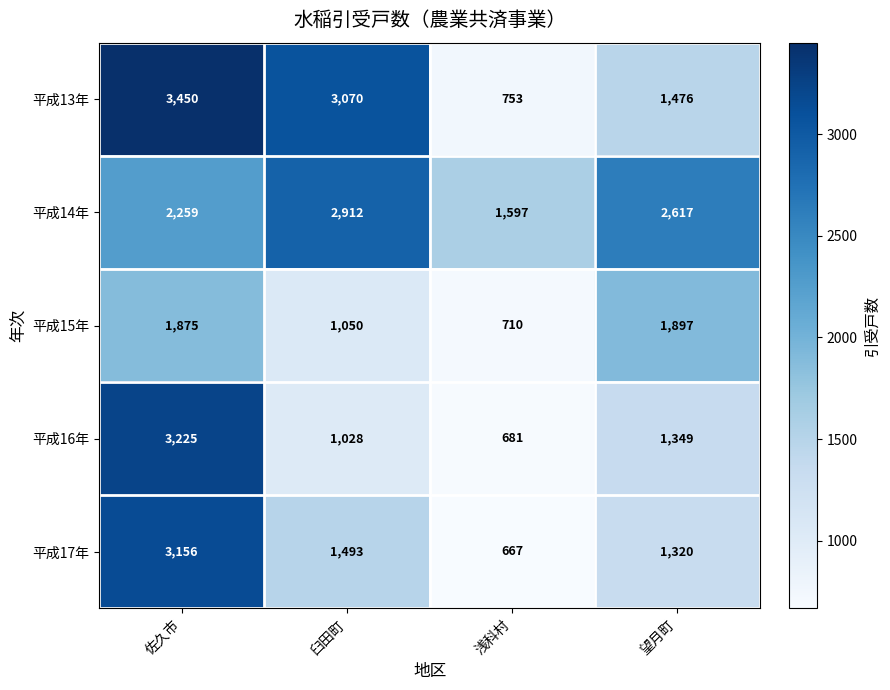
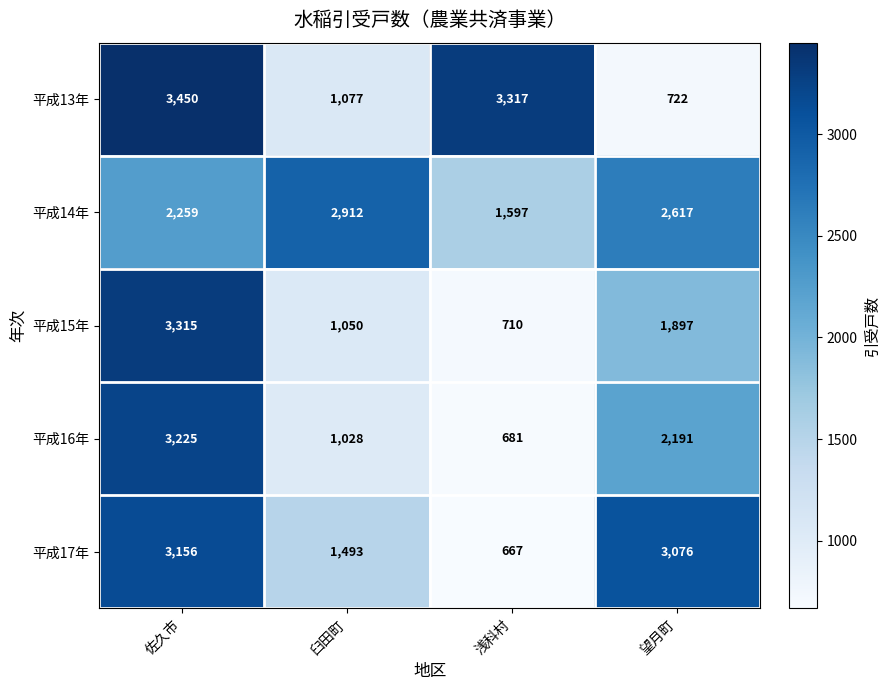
  {
    "平成13年": {
      "佐久市": "3,450",
-     "臼田町": "3,070",
-     "浅科村": "753",
-     "望月町": "1,476"
+     "臼田町": "1,077",
+     "浅科村": "3,317",
+     "望月町": "722"
    },
    "平成14年": {
      "佐久市": "2,259",
      "臼田町": "2,912",
      "浅科村": "1,597",
      "望月町": "2,617"
    },
    "平成15年": {
-     "佐久市": "1,875",
+     "佐久市": "3,315",
      "臼田町": "1,050",
      "浅科村": "710",
      "望月町": "1,897"
    },
    "平成16年": {
      "佐久市": "3,225",
      "臼田町": "1,028",
      "浅科村": "681",
-     "望月町": "1,349"
+     "望月町": "2,191"
    },
    "平成17年": {
      "佐久市": "3,156",
      "臼田町": "1,493",
      "浅科村": "667",
-     "望月町": "1,320"
+     "望月町": "3,076"
    }
  }
